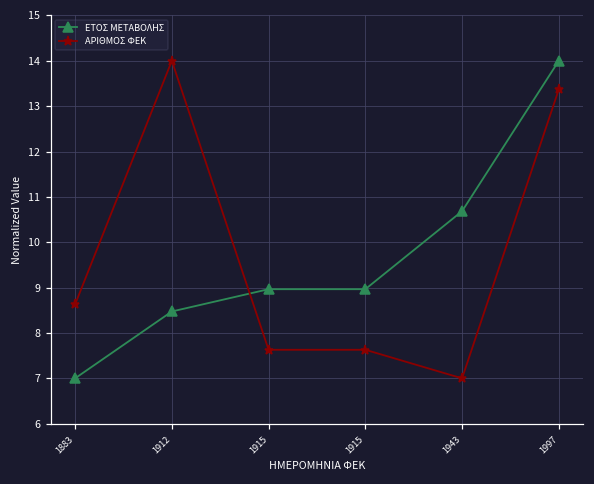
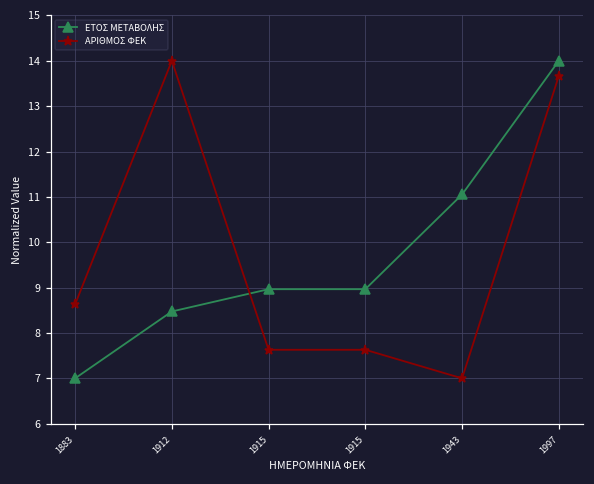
  {
    "ΕΤΟΣ ΜΕΤΑΒΟΛΗΣ": {
      "1883": 7.0,
      "1912": 8.5,
-     "1943": 10.7,
+     "1943": 11.1,
      "1997": 14.0
    },
    "ΑΡΙΘΜΟΣ ΦΕΚ": {
      "1883": 8.6,
      "1912": 14.0,
      "1943": 7.0,
-     "1997": 13.4
+     "1997": 13.7
    }
  }
